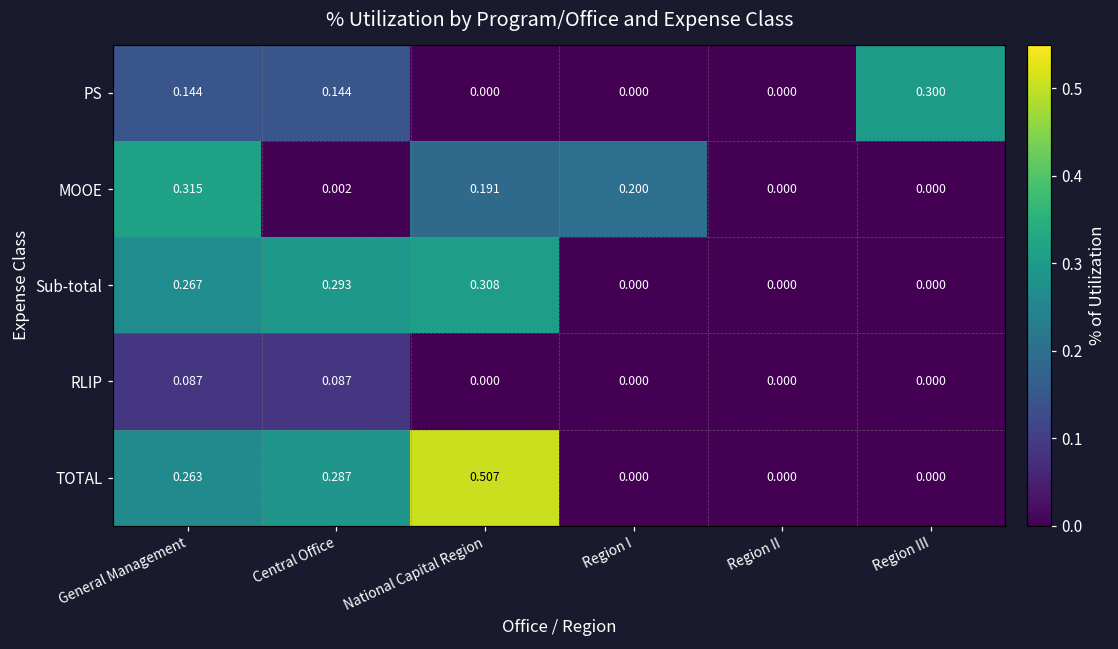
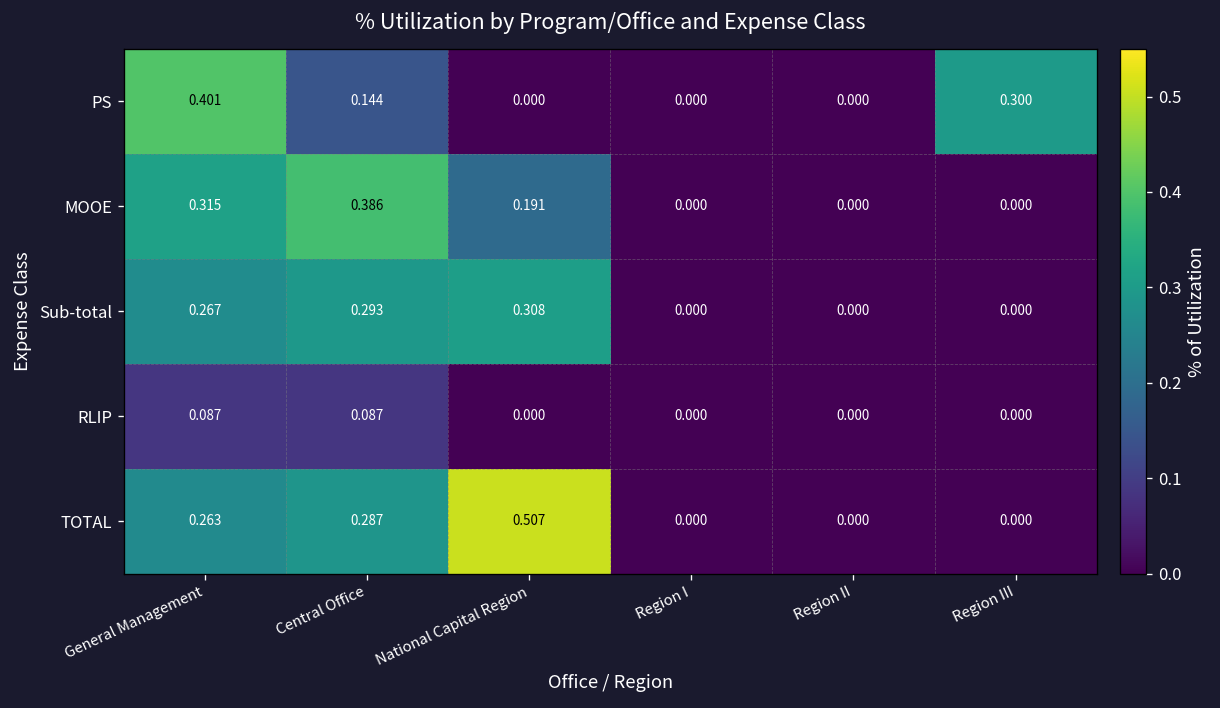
  {
    "PS": {
-     "General Management": 0.144,
+     "General Management": 0.401,
      "Central Office": 0.144,
      "National Capital Region": 0.000,
      "Region I": 0.000,
      "Region II": 0.000,
      "Region III": 0.300
    },
    "MOOE": {
      "General Management": 0.315,
-     "Central Office": 0.002,
+     "Central Office": 0.386,
      "National Capital Region": 0.191,
-     "Region I": 0.200,
+     "Region I": 0.000,
      "Region II": 0.000,
      "Region III": 0.000
    },
    "Sub-total": {
      "General Management": 0.267,
      "Central Office": 0.293,
      "National Capital Region": 0.308,
      "Region I": 0.000,
      "Region II": 0.000,
      "Region III": 0.000
    },
    "RLIP": {
      "General Management": 0.087,
      "Central Office": 0.087,
      "National Capital Region": 0.000,
      "Region I": 0.000,
      "Region II": 0.000,
      "Region III": 0.000
    },
    "TOTAL": {
      "General Management": 0.263,
      "Central Office": 0.287,
      "National Capital Region": 0.507,
      "Region I": 0.000,
      "Region II": 0.000,
      "Region III": 0.000
    }
  }
